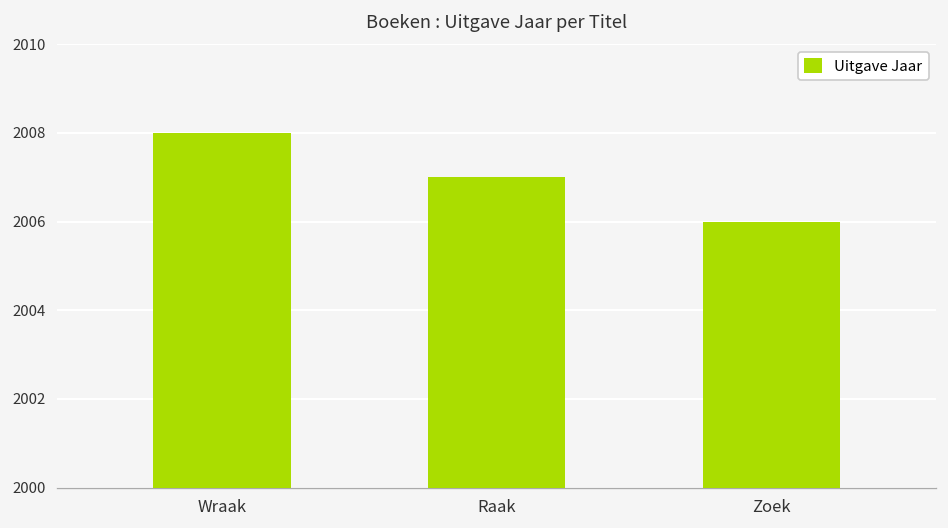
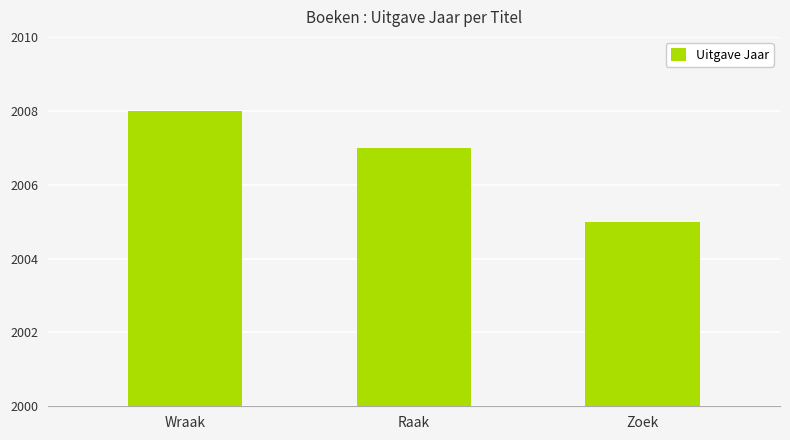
  {
    "Wraak": 2008,
    "Raak": 2007,
-   "Zoek": 2006
+   "Zoek": 2005
  }
